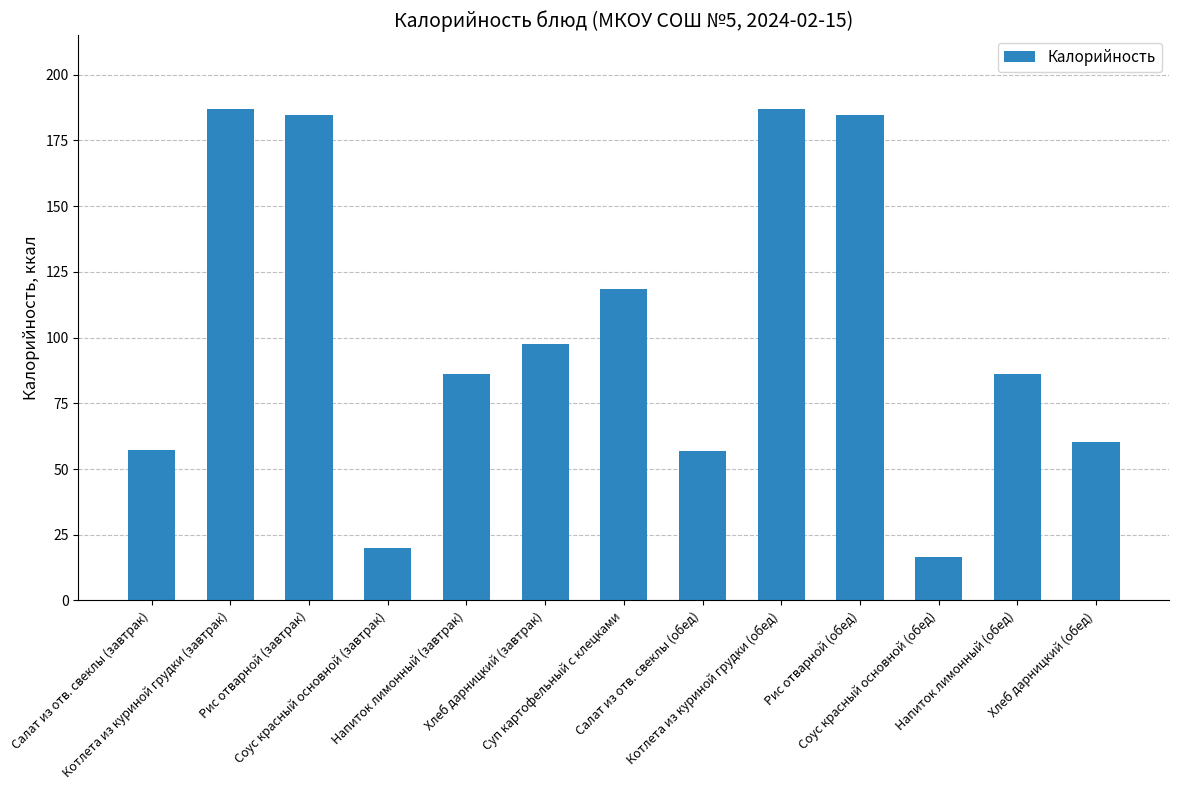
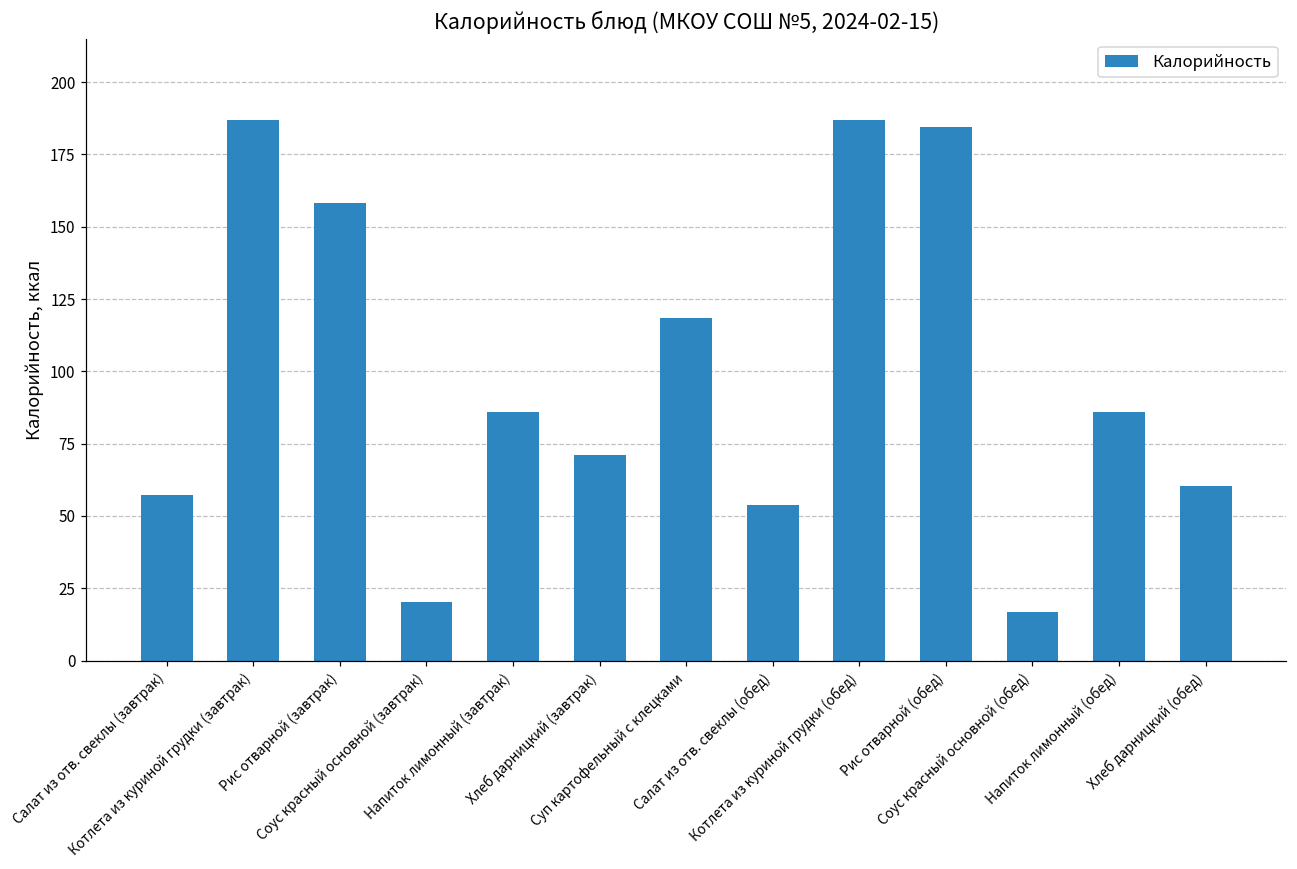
  {
    "Салат из отв. свеклы (завтрак)": 57,
    "Котлета из куриной грудки (завтрак)": 187,
-   "Рис отварной (завтрак)": 185,
+   "Рис отварной (завтрак)": 158,
    "Соус красный основной (завтрак)": 20,
    "Напиток лимонный (завтрак)": 86,
-   "Хлеб дарницкий (завтрак)": 98,
+   "Хлеб дарницкий (завтрак)": 71,
    "Суп картофельный с клецками": 119,
-   "Салат из отв. свеклы (обед)": 57,
+   "Салат из отв. свеклы (обед)": 54,
    "Котлета из куриной грудки (обед)": 187,
    "Рис отварной (обед)": 185,
    "Соус красный основной (обед)": 17,
    "Напиток лимонный (обед)": 86,
    "Хлеб дарницкий (обед)": 60
  }
